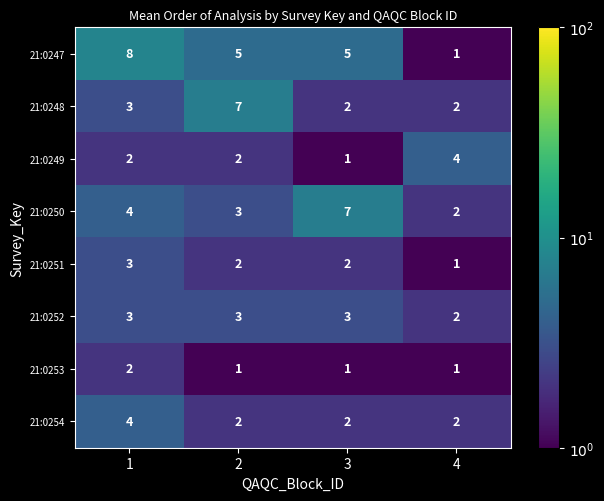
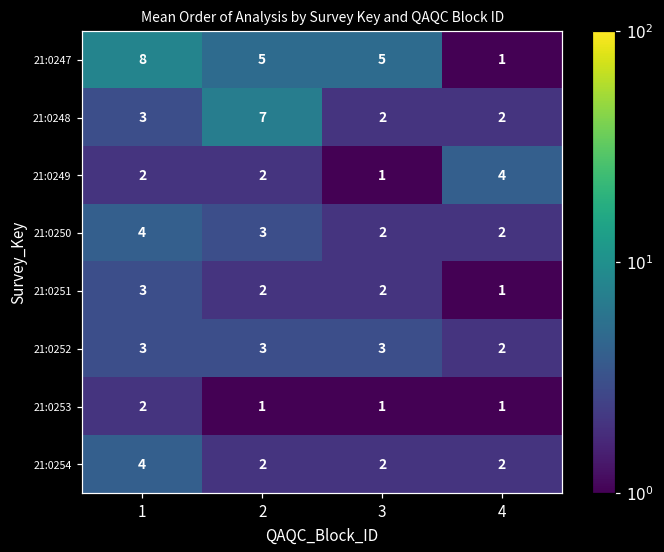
  {
    "21:0247": {
      "1": 8,
      "2": 5,
      "3": 5,
      "4": 1
    },
    "21:0248": {
      "1": 3,
      "2": 7,
      "3": 2,
      "4": 2
    },
    "21:0249": {
      "1": 2,
      "2": 2,
      "3": 1,
      "4": 4
    },
    "21:0250": {
      "1": 4,
      "2": 3,
-     "3": 7,
+     "3": 2,
      "4": 2
    },
    "21:0251": {
      "1": 3,
      "2": 2,
      "3": 2,
      "4": 1
    },
    "21:0252": {
      "1": 3,
      "2": 3,
      "3": 3,
      "4": 2
    },
    "21:0253": {
      "1": 2,
      "2": 1,
      "3": 1,
      "4": 1
    },
    "21:0254": {
      "1": 4,
      "2": 2,
      "3": 2,
      "4": 2
    }
  }
